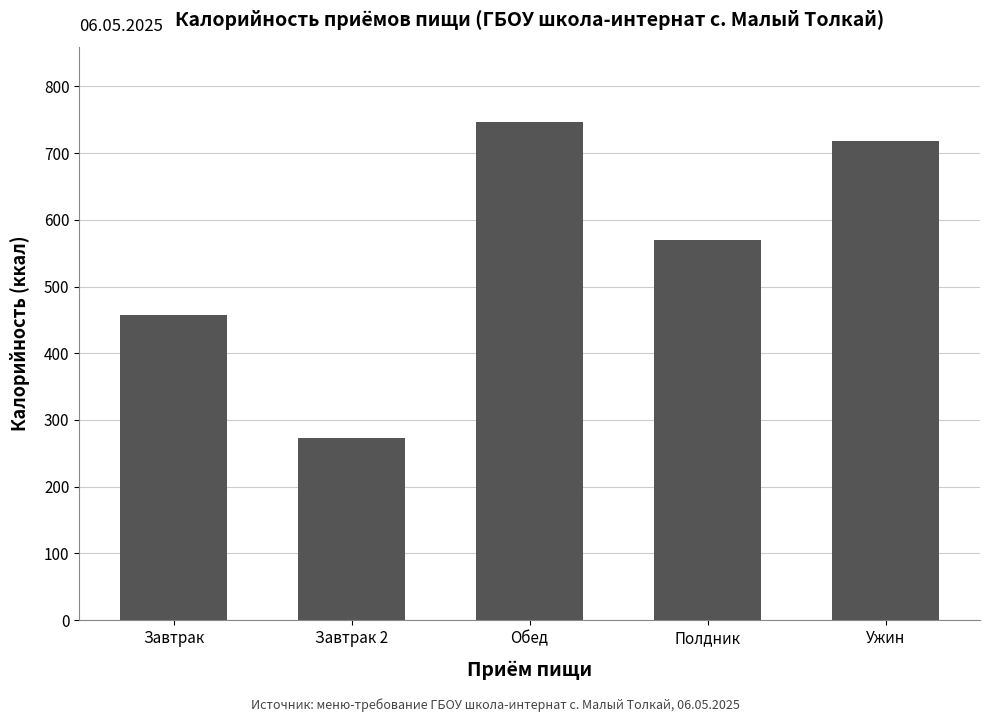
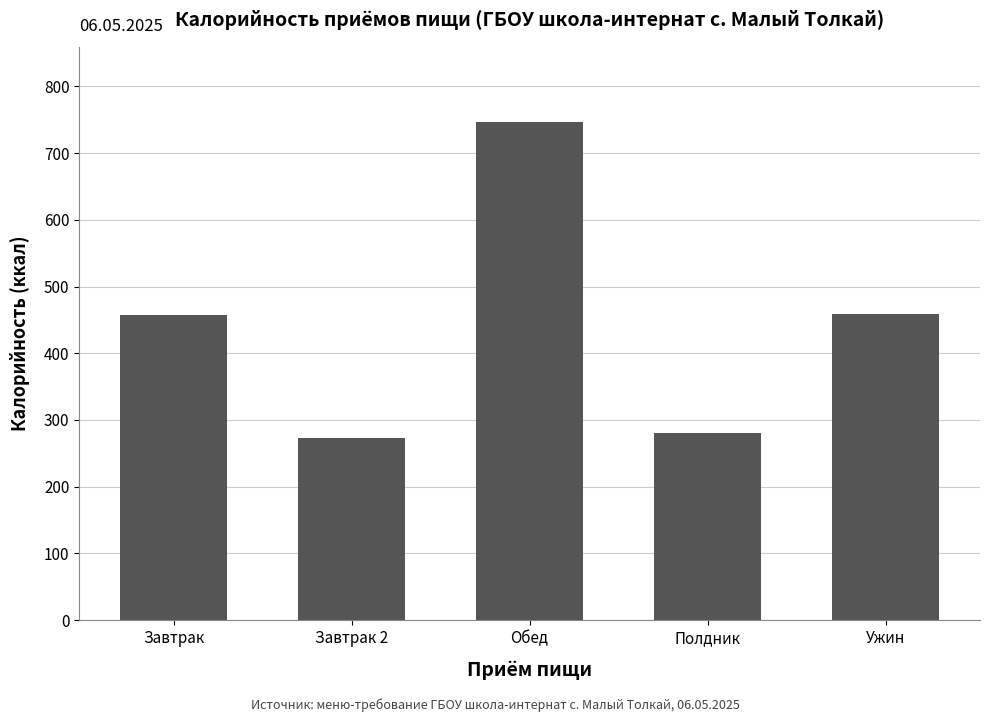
  {
    "Завтрак": 460,
    "Завтрак 2": 270,
    "Обед": 750,
-   "Полдник": 570,
-   "Ужин": 720
+   "Полдник": 280,
+   "Ужин": 460
  }
